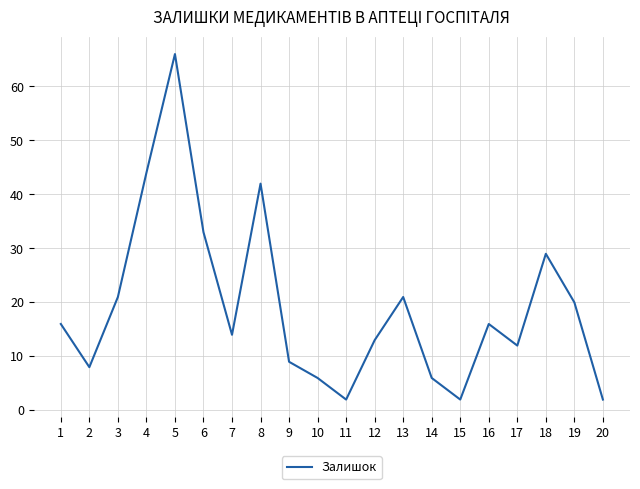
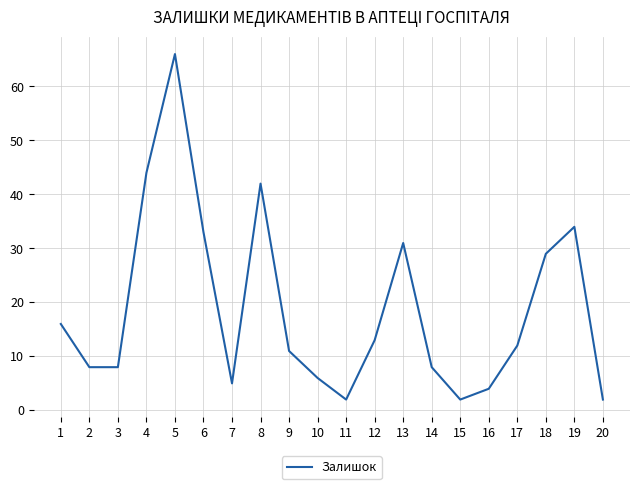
  {
    "1": 16,
    "2": 8,
-   "3": 21,
+   "3": 8,
    "4": 44,
    "5": 66,
    "6": 33,
-   "7": 14,
+   "7": 5,
    "8": 42,
-   "9": 9,
+   "9": 11,
    "10": 6,
    "11": 2,
    "12": 13,
-   "13": 21,
-   "14": 6,
+   "13": 31,
+   "14": 8,
    "15": 2,
-   "16": 16,
+   "16": 4,
    "17": 12,
    "18": 29,
-   "19": 20,
+   "19": 34,
    "20": 2
  }
